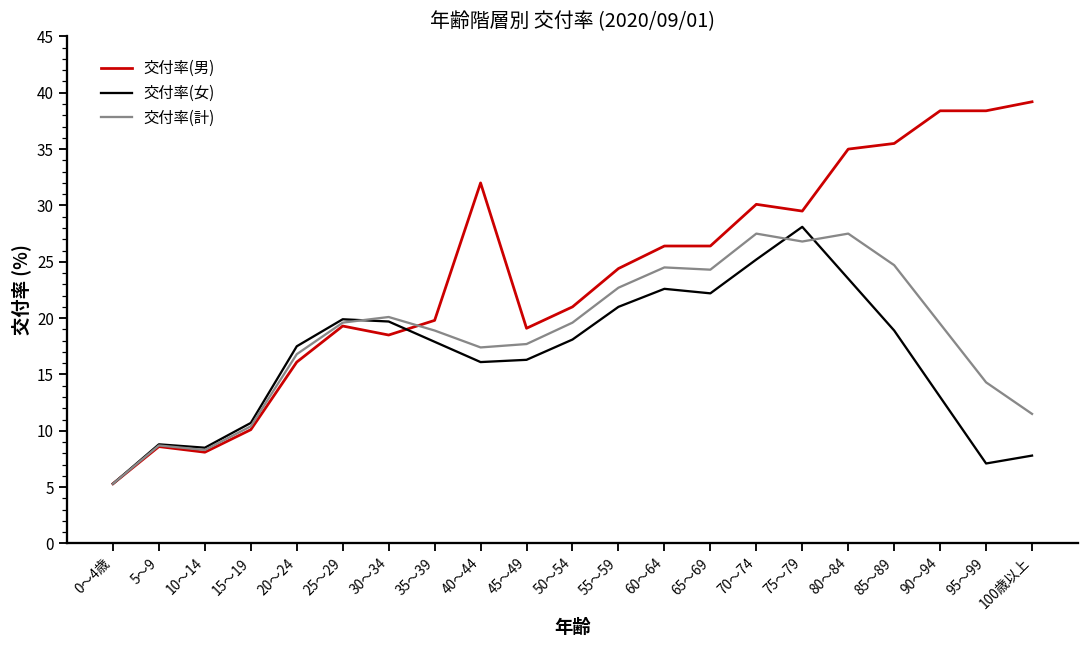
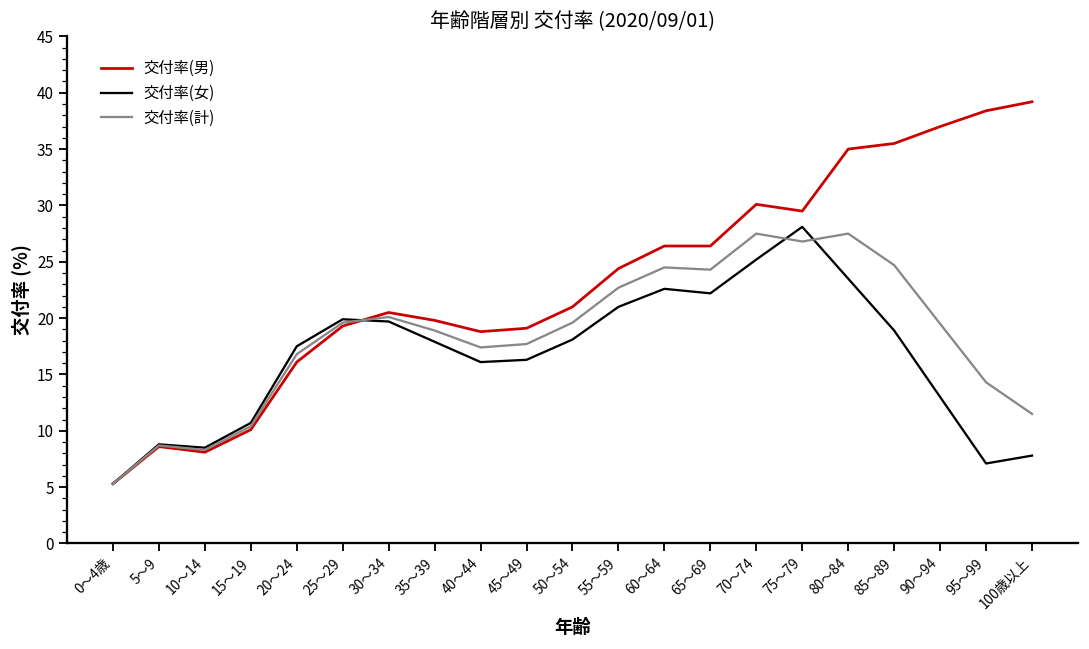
  {
    "交付率(男)": {
      "15～19": 10.1,
      "20～24": 16.1,
      "25～29": 19.3,
-     "30～34": 18.5,
+     "30～34": 20.5,
      "35～39": 19.8,
-     "40～44": 32.0,
+     "40～44": 18.8,
      "45～49": 19.1,
      "50～54": 21.0,
      "55～59": 24.4,
      "60～64": 26.4,
      "65～69": 26.4,
      "70～74": 30.1,
      "75～79": 29.5,
      "80～84": 35.0,
      "85～89": 35.5,
-     "90～94": 38.4,
+     "90～94": 37.0,
      "95～99": 38.4,
      "100歳以上": 39.2
    },
    "交付率(女)": {
      "15～19": 10.7,
      "20～24": 17.5,
      "25～29": 19.9,
      "30～34": 19.7,
      "35～39": 17.9,
      "40～44": 16.1,
      "45～49": 16.3,
      "50～54": 18.1,
      "55～59": 21.0,
      "60～64": 22.6,
      "65～69": 22.2,
      "70～74": 25.2,
      "75～79": 28.1,
      "80～84": 23.5,
      "85～89": 18.9,
      "90～94": 13.0,
      "95～99": 7.1,
      "100歳以上": 7.8
    },
    "交付率(計)": {
      "15～19": 10.4,
      "20～24": 16.8,
      "25～29": 19.6,
      "30～34": 20.1,
      "35～39": 18.9,
      "40～44": 17.4,
      "45～49": 17.7,
      "50～54": 19.6,
      "55～59": 22.7,
      "60～64": 24.5,
      "65～69": 24.3,
      "70～74": 27.5,
      "75～79": 26.8,
      "80～84": 27.5,
      "85～89": 24.7,
      "90～94": 19.5,
      "95～99": 14.3,
      "100歳以上": 11.5
    }
  }
